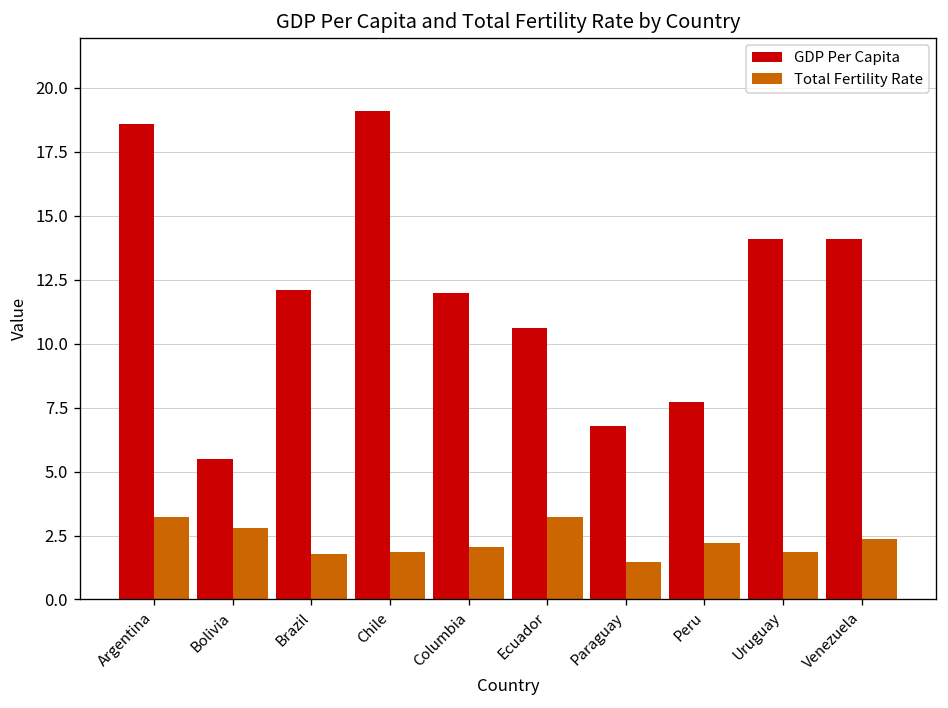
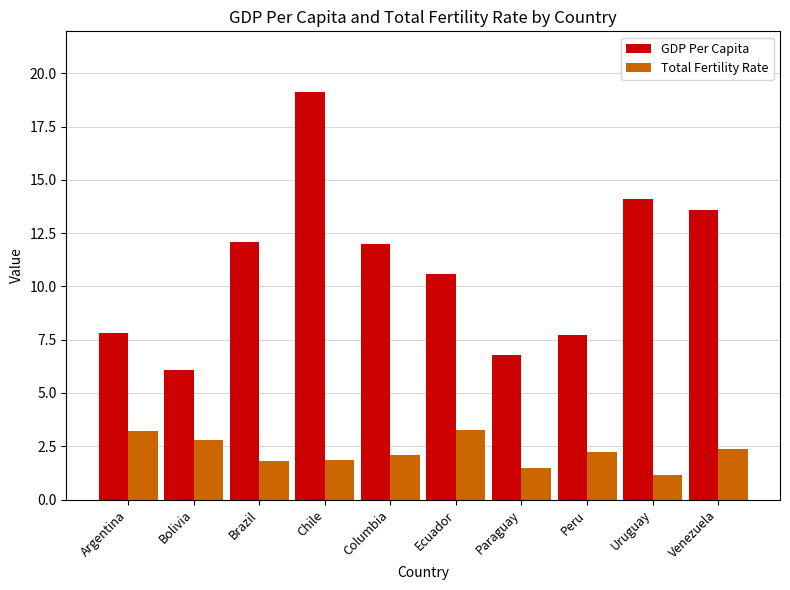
  {
    "GDP Per Capita": {
-     "Argentina": 18.6,
-     "Bolivia": 5.5,
+     "Argentina": 7.8,
+     "Bolivia": 6.1,
      "Brazil": 12.1,
      "Chile": 19.1,
      "Columbia": 12.0,
      "Ecuador": 10.6,
      "Paraguay": 6.8,
      "Peru": 7.7,
      "Uruguay": 14.1,
-     "Venezuela": 14.1
+     "Venezuela": 13.6
    },
    "Total Fertility Rate": {
      "Argentina": 3.2,
      "Bolivia": 2.8,
      "Brazil": 1.8,
      "Chile": 1.8,
      "Columbia": 2.1,
      "Ecuador": 3.2,
      "Paraguay": 1.5,
      "Peru": 2.2,
-     "Uruguay": 1.8,
+     "Uruguay": 1.2,
      "Venezuela": 2.4
    }
  }
